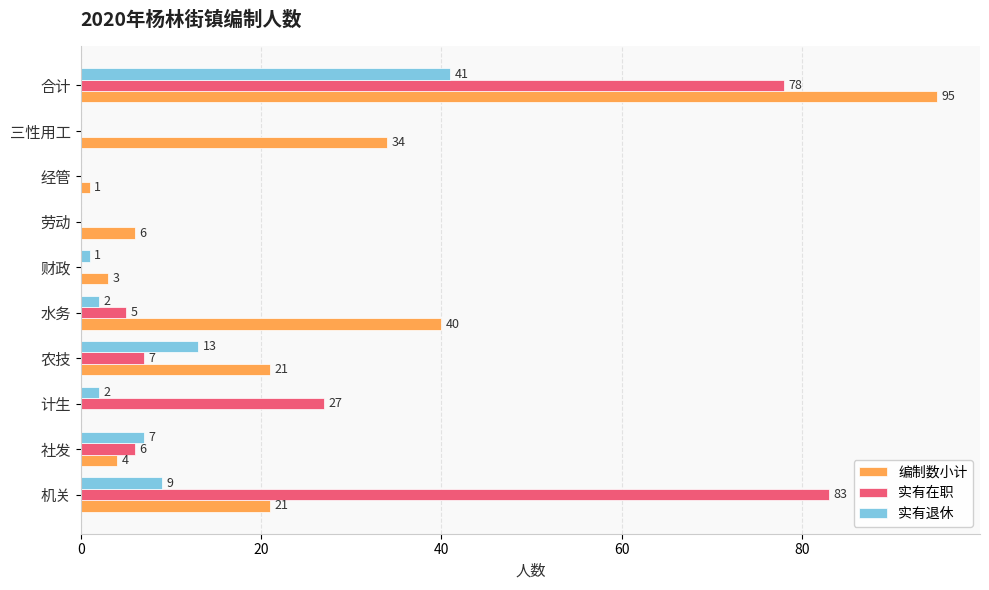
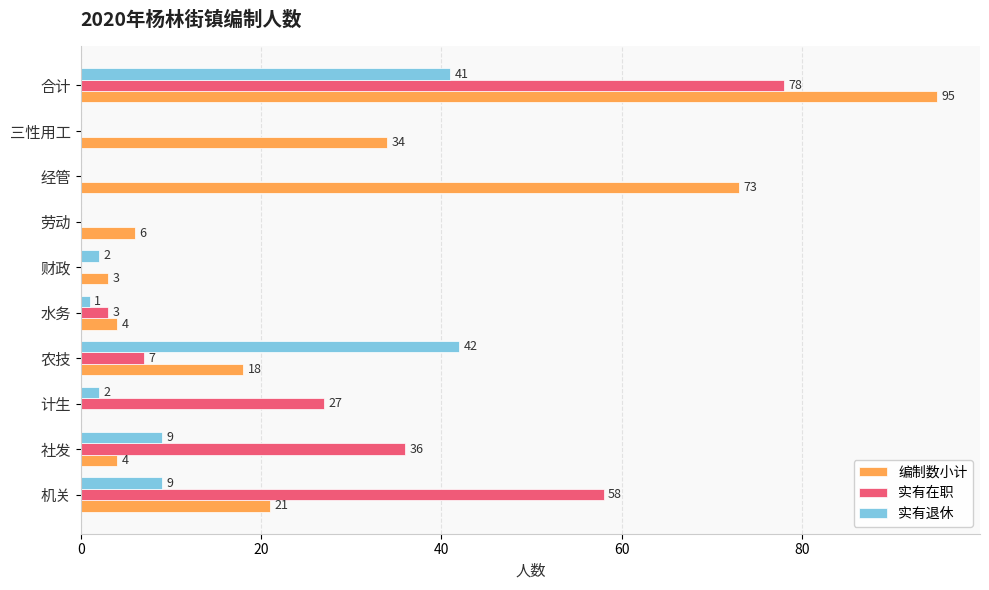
  {
    "编制数小计": {
      "合计": 95,
      "三性用工": 34,
-     "经管": 1,
+     "经管": 73,
      "劳动": 6,
      "财政": 3,
-     "水务": 40,
-     "农技": 21,
+     "水务": 4,
+     "农技": 18,
      "社发": 4,
      "机关": 21
    },
    "实有在职": {
      "合计": 78,
-     "水务": 5,
+     "水务": 3,
      "农技": 7,
      "计生": 27,
-     "社发": 6,
-     "机关": 83
+     "社发": 36,
+     "机关": 58
    },
    "实有退休": {
      "合计": 41,
-     "财政": 1,
-     "水务": 2,
-     "农技": 13,
+     "财政": 2,
+     "水务": 1,
+     "农技": 42,
      "计生": 2,
-     "社发": 7,
+     "社发": 9,
      "机关": 9
    }
  }
